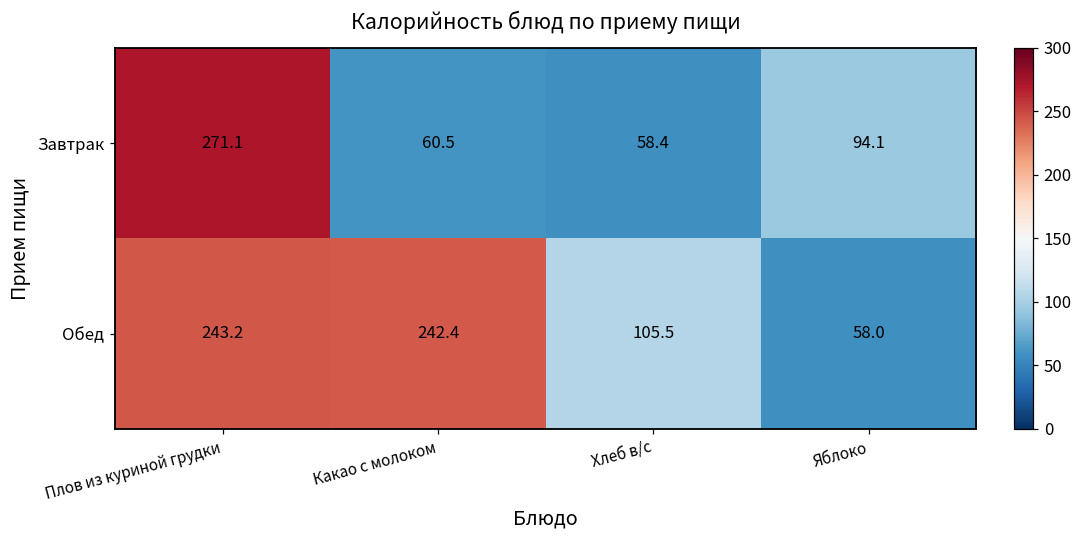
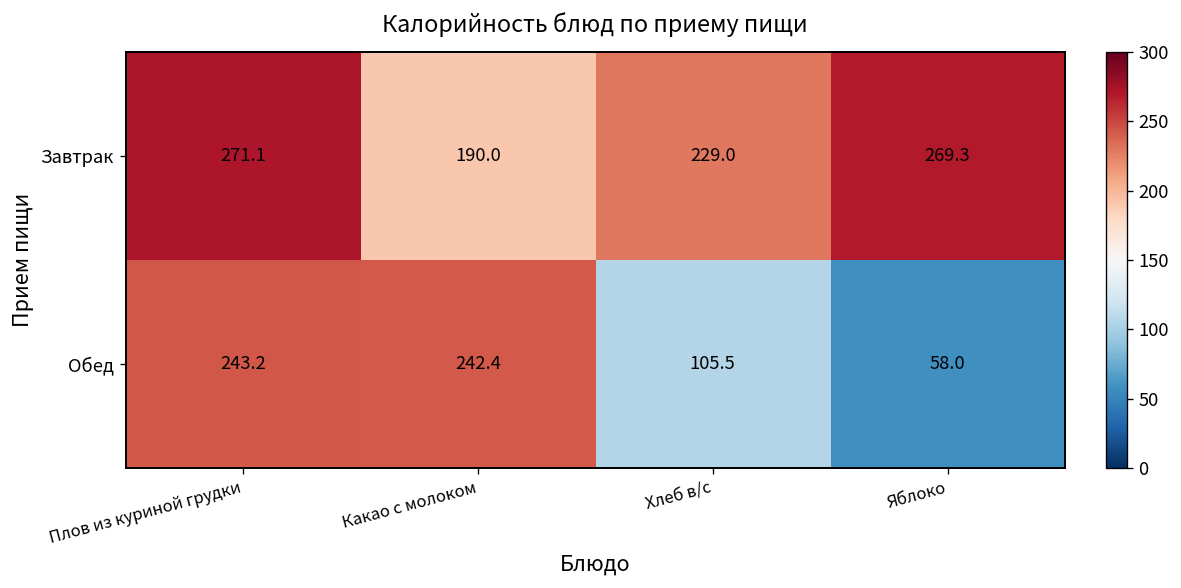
  {
    "Завтрак": {
      "Плов из куриной грудки": 271.1,
-     "Какао с молоком": 60.5,
-     "Хлеб в/с": 58.4,
-     "Яблоко": 94.1
+     "Какао с молоком": 190.0,
+     "Хлеб в/с": 229.0,
+     "Яблоко": 269.3
    },
    "Обед": {
      "Плов из куриной грудки": 243.2,
      "Какао с молоком": 242.4,
      "Хлеб в/с": 105.5,
      "Яблоко": 58.0
    }
  }
